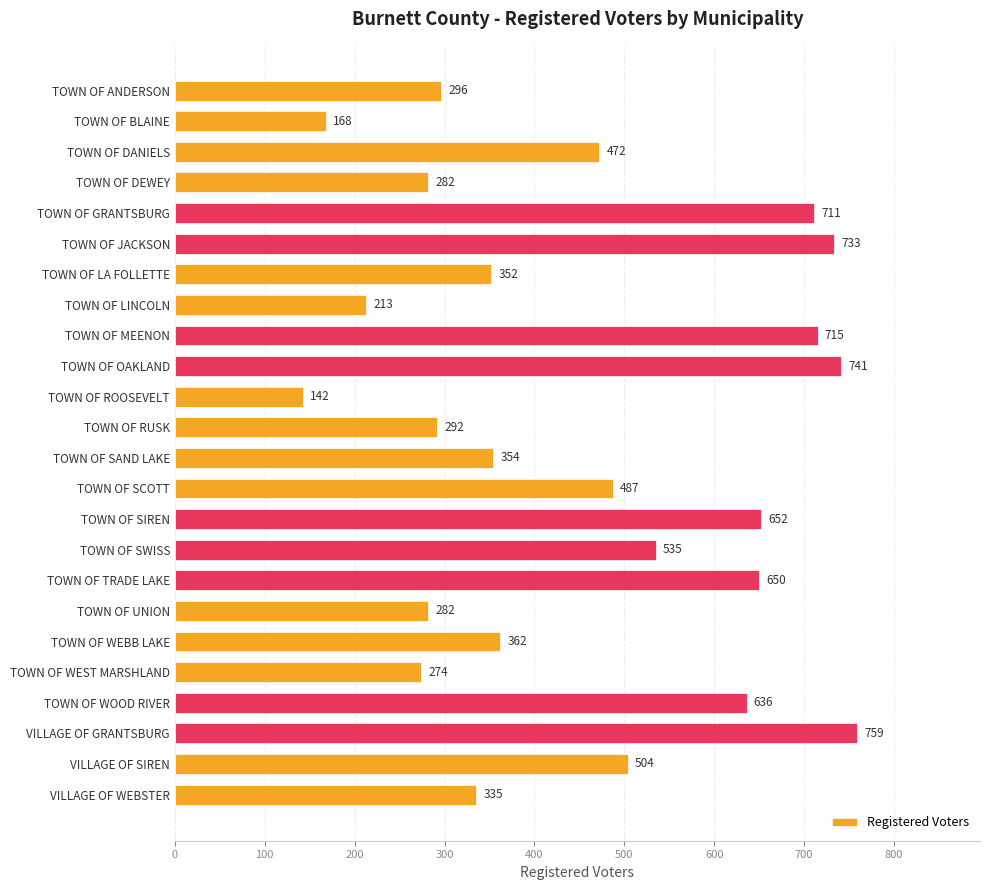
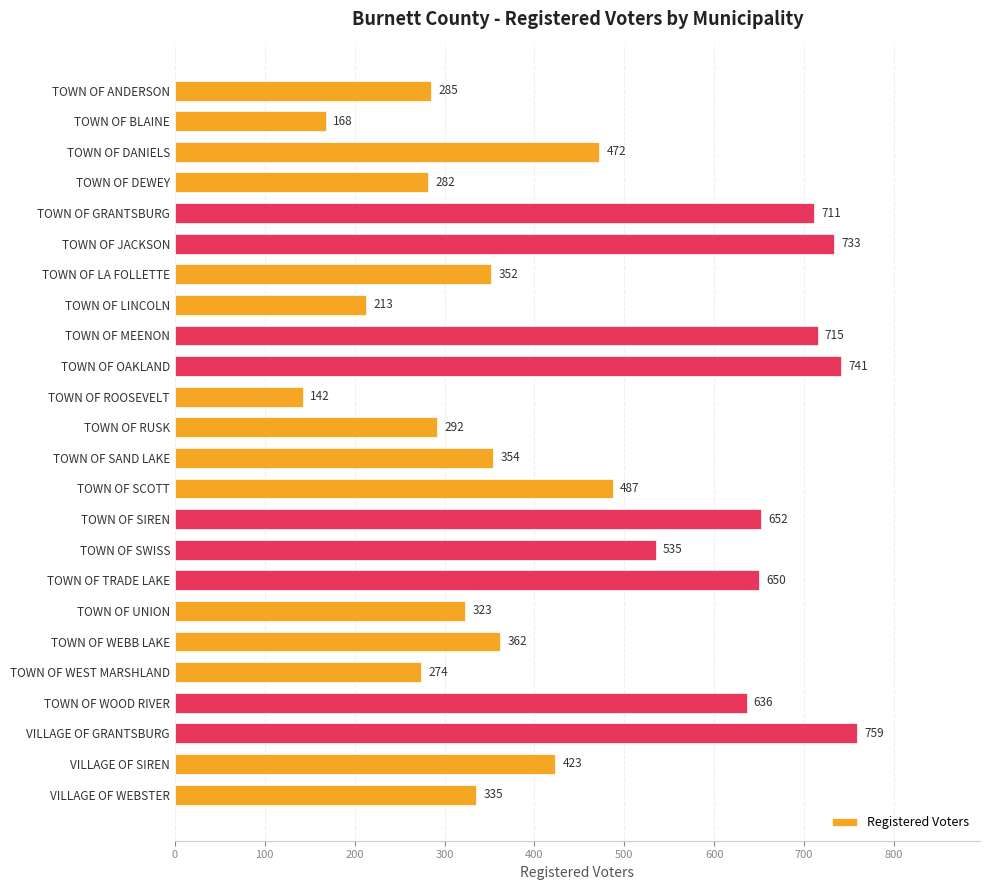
  {
-   "TOWN OF ANDERSON": 296,
+   "TOWN OF ANDERSON": 285,
    "TOWN OF BLAINE": 168,
    "TOWN OF DANIELS": 472,
    "TOWN OF DEWEY": 282,
    "TOWN OF GRANTSBURG": 711,
    "TOWN OF JACKSON": 733,
    "TOWN OF LA FOLLETTE": 352,
    "TOWN OF LINCOLN": 213,
    "TOWN OF MEENON": 715,
    "TOWN OF OAKLAND": 741,
    "TOWN OF ROOSEVELT": 142,
    "TOWN OF RUSK": 292,
    "TOWN OF SAND LAKE": 354,
    "TOWN OF SCOTT": 487,
    "TOWN OF SIREN": 652,
    "TOWN OF SWISS": 535,
    "TOWN OF TRADE LAKE": 650,
-   "TOWN OF UNION": 282,
+   "TOWN OF UNION": 323,
    "TOWN OF WEBB LAKE": 362,
    "TOWN OF WEST MARSHLAND": 274,
    "TOWN OF WOOD RIVER": 636,
    "VILLAGE OF GRANTSBURG": 759,
-   "VILLAGE OF SIREN": 504,
+   "VILLAGE OF SIREN": 423,
    "VILLAGE OF WEBSTER": 335
  }
